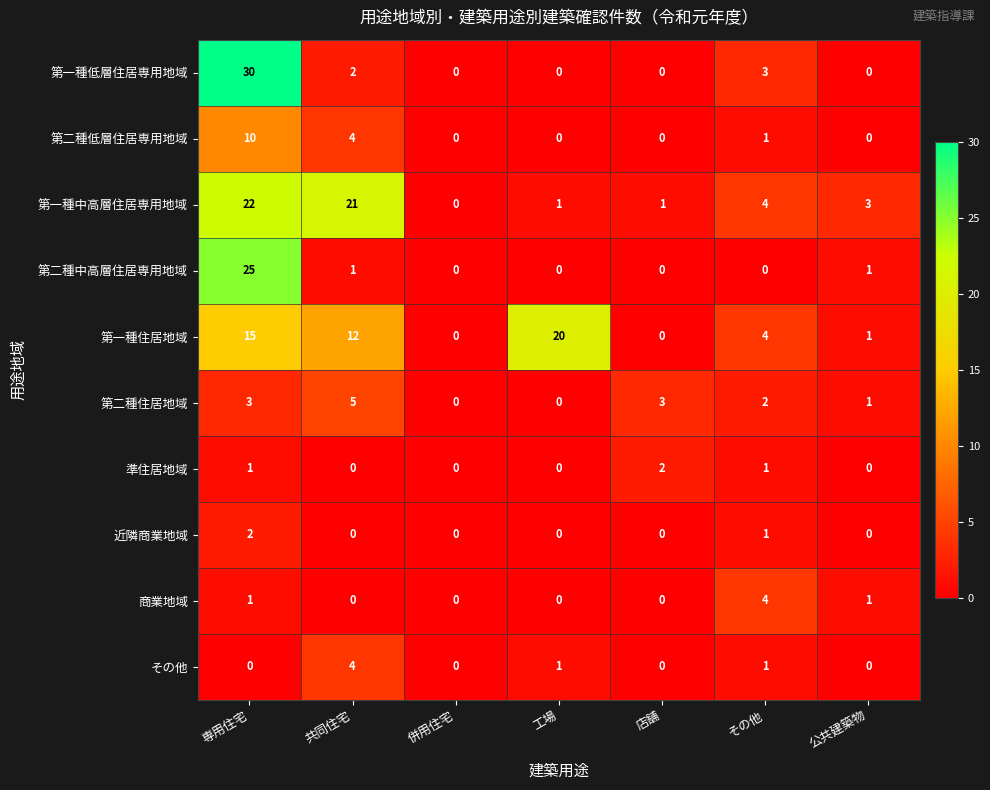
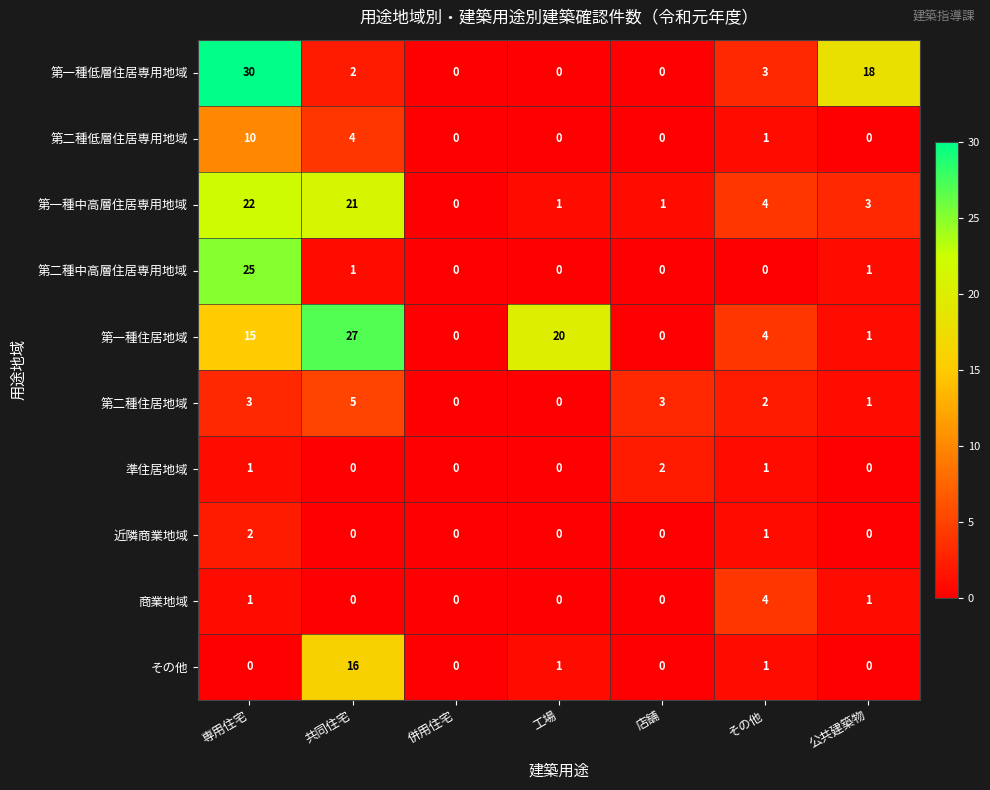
  {
    "第一種低層住居専用地域": {
      "専用住宅": 30,
      "共同住宅": 2,
      "併用住宅": 0,
      "工場": 0,
      "店舗": 0,
      "その他": 3,
-     "公共建築物": 0
+     "公共建築物": 18
    },
    "第二種低層住居専用地域": {
      "専用住宅": 10,
      "共同住宅": 4,
      "併用住宅": 0,
      "工場": 0,
      "店舗": 0,
      "その他": 1,
      "公共建築物": 0
    },
    "第一種中高層住居専用地域": {
      "専用住宅": 22,
      "共同住宅": 21,
      "併用住宅": 0,
      "工場": 1,
      "店舗": 1,
      "その他": 4,
      "公共建築物": 3
    },
    "第二種中高層住居専用地域": {
      "専用住宅": 25,
      "共同住宅": 1,
      "併用住宅": 0,
      "工場": 0,
      "店舗": 0,
      "その他": 0,
      "公共建築物": 1
    },
    "第一種住居地域": {
      "専用住宅": 15,
-     "共同住宅": 12,
+     "共同住宅": 27,
      "併用住宅": 0,
      "工場": 20,
      "店舗": 0,
      "その他": 4,
      "公共建築物": 1
    },
    "第二種住居地域": {
      "専用住宅": 3,
      "共同住宅": 5,
      "併用住宅": 0,
      "工場": 0,
      "店舗": 3,
      "その他": 2,
      "公共建築物": 1
    },
    "準住居地域": {
      "専用住宅": 1,
      "共同住宅": 0,
      "併用住宅": 0,
      "工場": 0,
      "店舗": 2,
      "その他": 1,
      "公共建築物": 0
    },
    "近隣商業地域": {
      "専用住宅": 2,
      "共同住宅": 0,
      "併用住宅": 0,
      "工場": 0,
      "店舗": 0,
      "その他": 1,
      "公共建築物": 0
    },
    "商業地域": {
      "専用住宅": 1,
      "共同住宅": 0,
      "併用住宅": 0,
      "工場": 0,
      "店舗": 0,
      "その他": 4,
      "公共建築物": 1
    },
    "その他": {
      "専用住宅": 0,
-     "共同住宅": 4,
+     "共同住宅": 16,
      "併用住宅": 0,
      "工場": 1,
      "店舗": 0,
      "その他": 1,
      "公共建築物": 0
    }
  }
